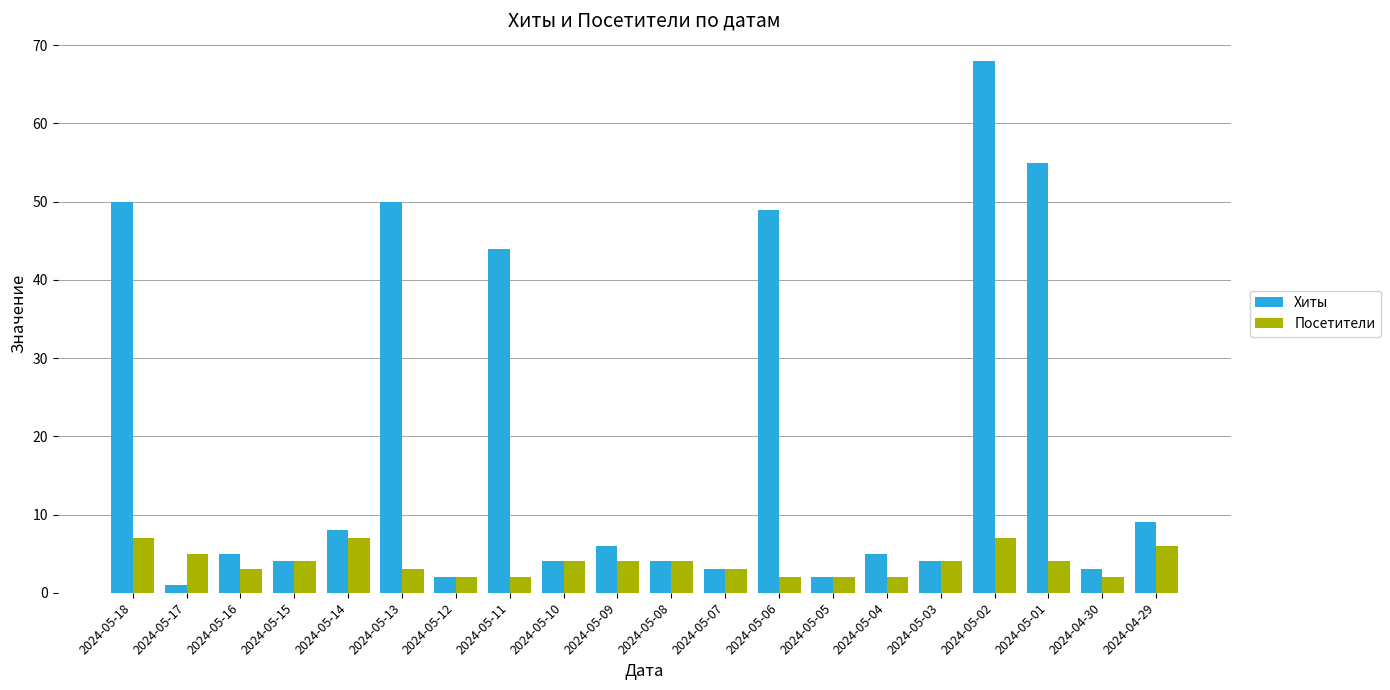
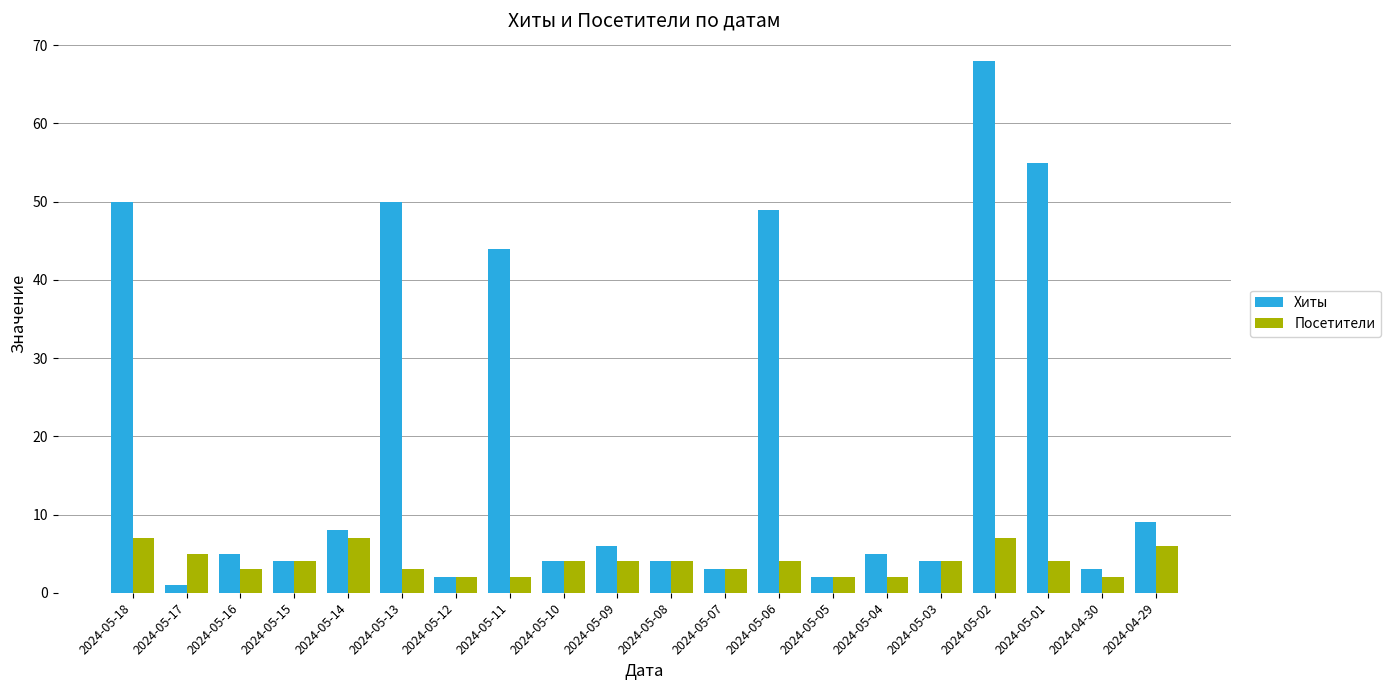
  {
    "Хиты": {
      "2024-05-18": 50,
      "2024-05-17": 1,
      "2024-05-16": 5,
      "2024-05-15": 4,
      "2024-05-14": 8,
      "2024-05-13": 50,
      "2024-05-12": 2,
      "2024-05-11": 44,
      "2024-05-10": 4,
      "2024-05-09": 6,
      "2024-05-08": 4,
      "2024-05-07": 3,
      "2024-05-06": 49,
      "2024-05-05": 2,
      "2024-05-04": 5,
      "2024-05-03": 4,
      "2024-05-02": 68,
      "2024-05-01": 55,
      "2024-04-30": 3,
      "2024-04-29": 9
    },
    "Посетители": {
      "2024-05-18": 7,
      "2024-05-17": 5,
      "2024-05-16": 3,
      "2024-05-15": 4,
      "2024-05-14": 7,
      "2024-05-13": 3,
      "2024-05-12": 2,
      "2024-05-11": 2,
      "2024-05-10": 4,
      "2024-05-09": 4,
      "2024-05-08": 4,
      "2024-05-07": 3,
-     "2024-05-06": 2,
+     "2024-05-06": 4,
      "2024-05-05": 2,
      "2024-05-04": 2,
      "2024-05-03": 4,
      "2024-05-02": 7,
      "2024-05-01": 4,
      "2024-04-30": 2,
      "2024-04-29": 6
    }
  }
